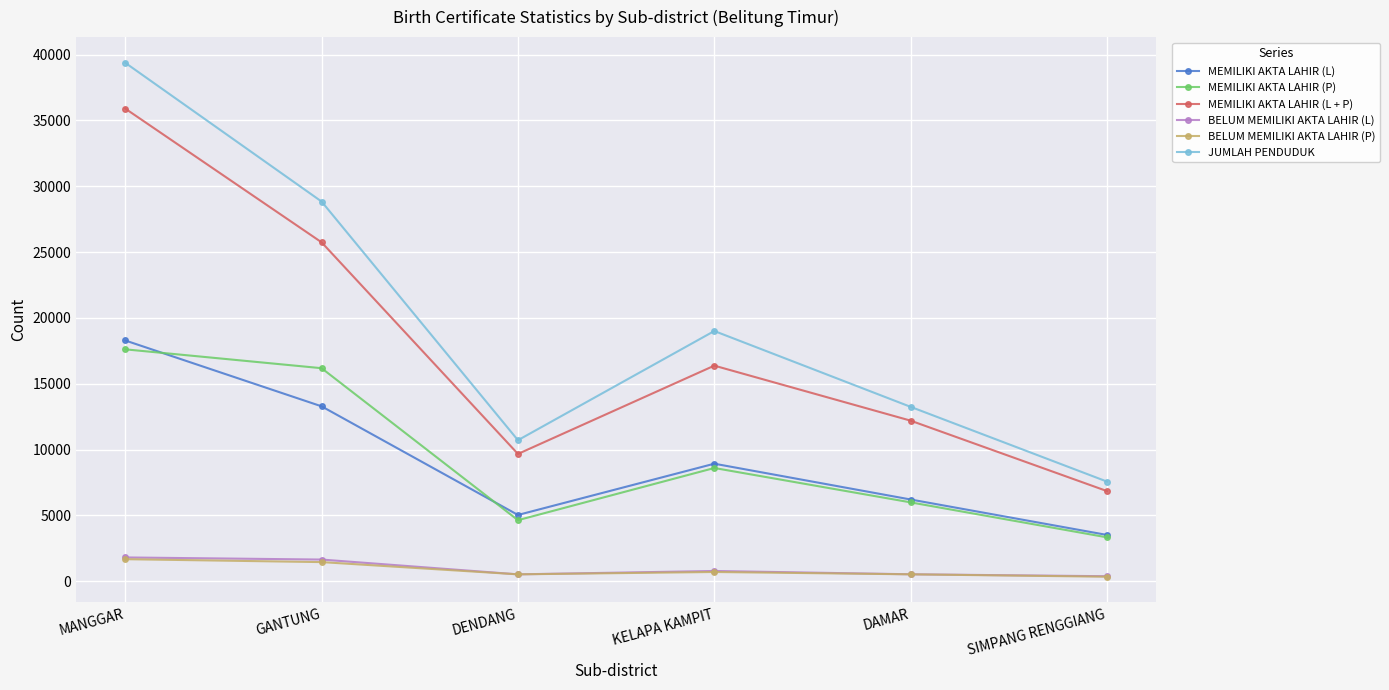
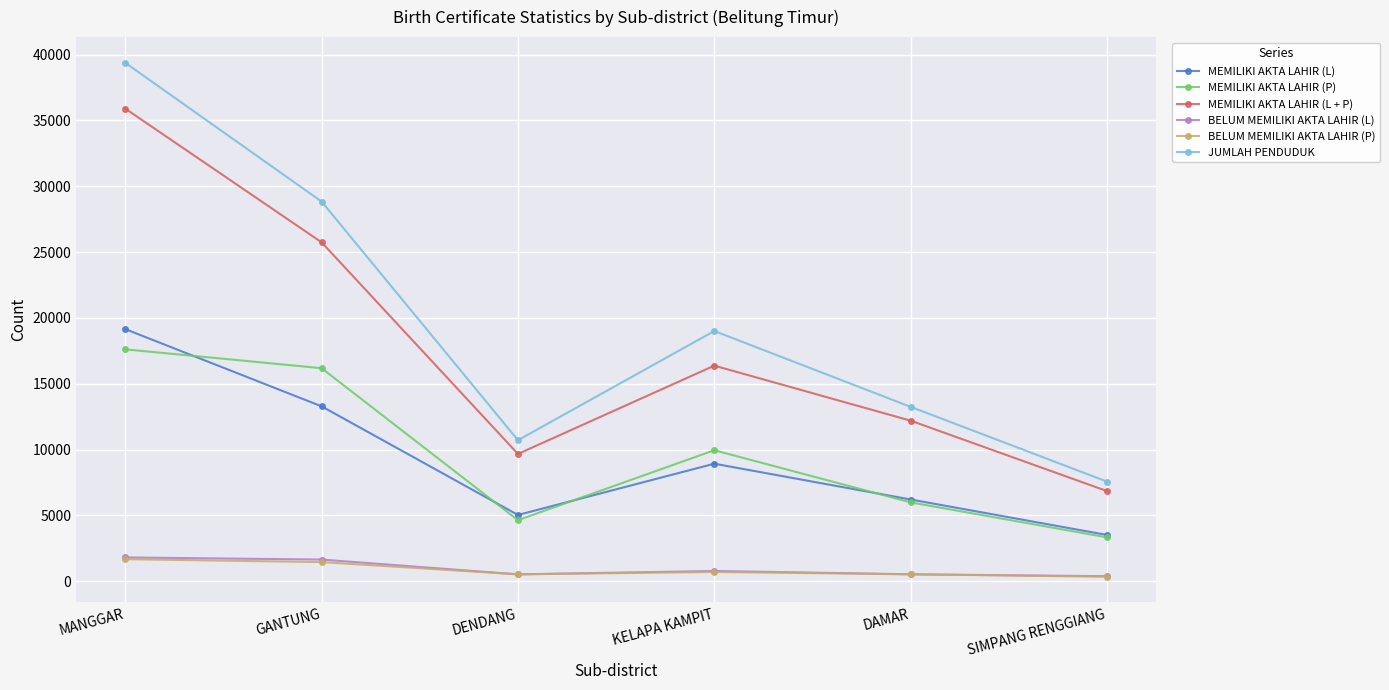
  {
    "MEMILIKI AKTA LAHIR (L)": {
-     "MANGGAR": 18300,
+     "MANGGAR": 19200,
      "GANTUNG": 13300,
      "DENDANG": 5000,
      "KELAPA KAMPIT": 8900,
      "DAMAR": 6200
    },
    "MEMILIKI AKTA LAHIR (P)": {
      "MANGGAR": 17600,
      "GANTUNG": 16200,
      "DENDANG": 4600,
-     "KELAPA KAMPIT": 8600,
+     "KELAPA KAMPIT": 10000,
      "DAMAR": 6000
    },
    "MEMILIKI AKTA LAHIR (L + P)": {
      "MANGGAR": 35900,
      "GANTUNG": 25700,
      "DENDANG": 9700,
      "KELAPA KAMPIT": 16400,
      "DAMAR": 12200,
      "SIMPANG RENGGIANG": 6800
    },
    "JUMLAH PENDUDUK": {
      "MANGGAR": 39400,
      "GANTUNG": 28800,
      "DENDANG": 10700,
      "KELAPA KAMPIT": 19000,
      "DAMAR": 13200,
      "SIMPANG RENGGIANG": 7600
    }
  }
